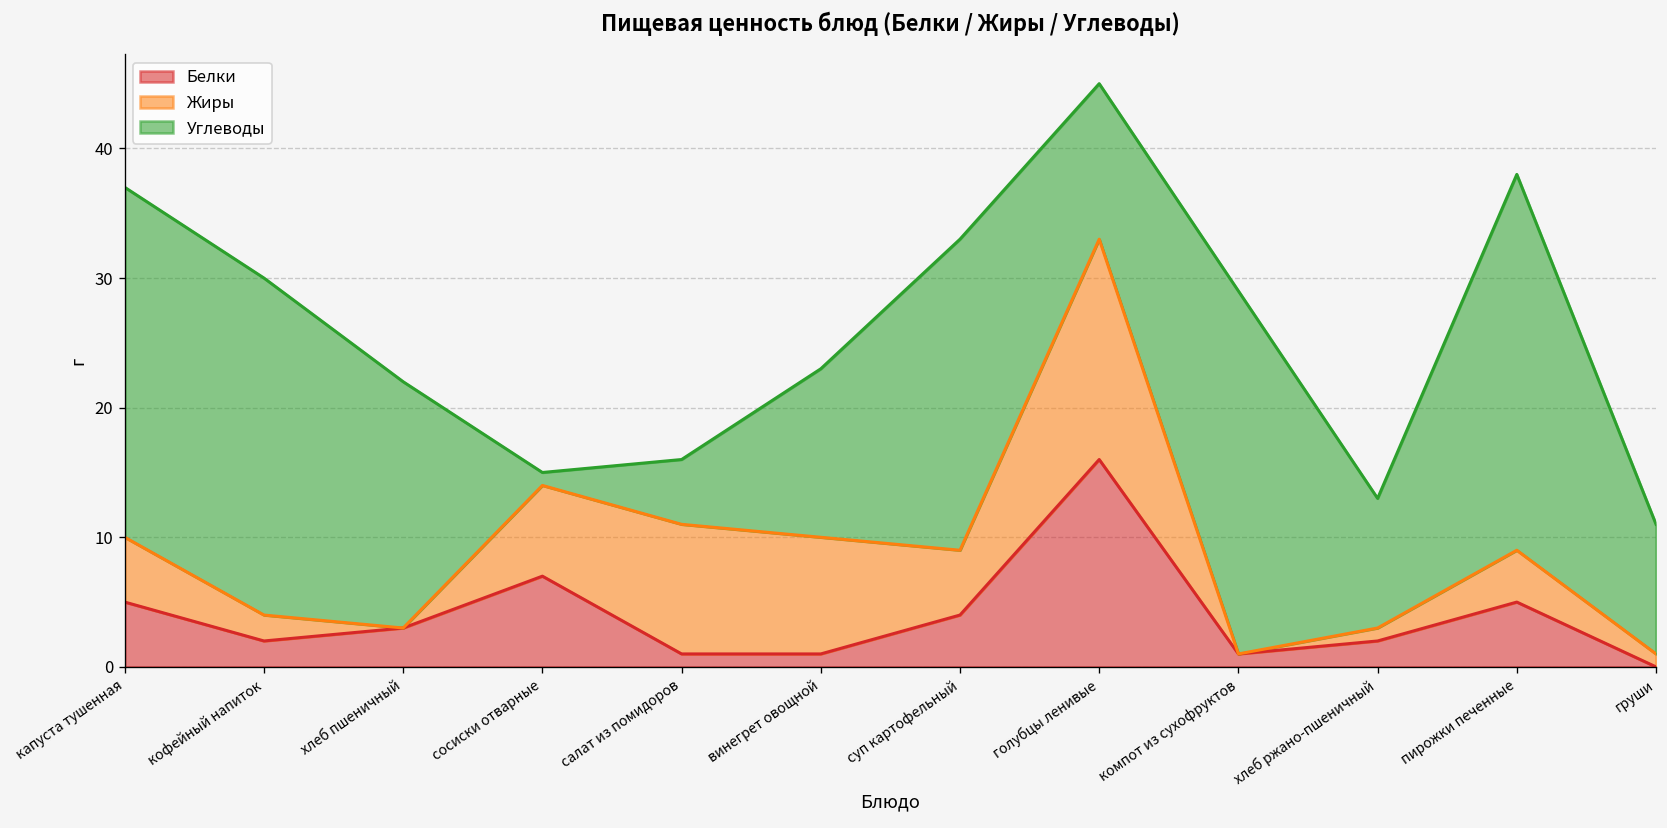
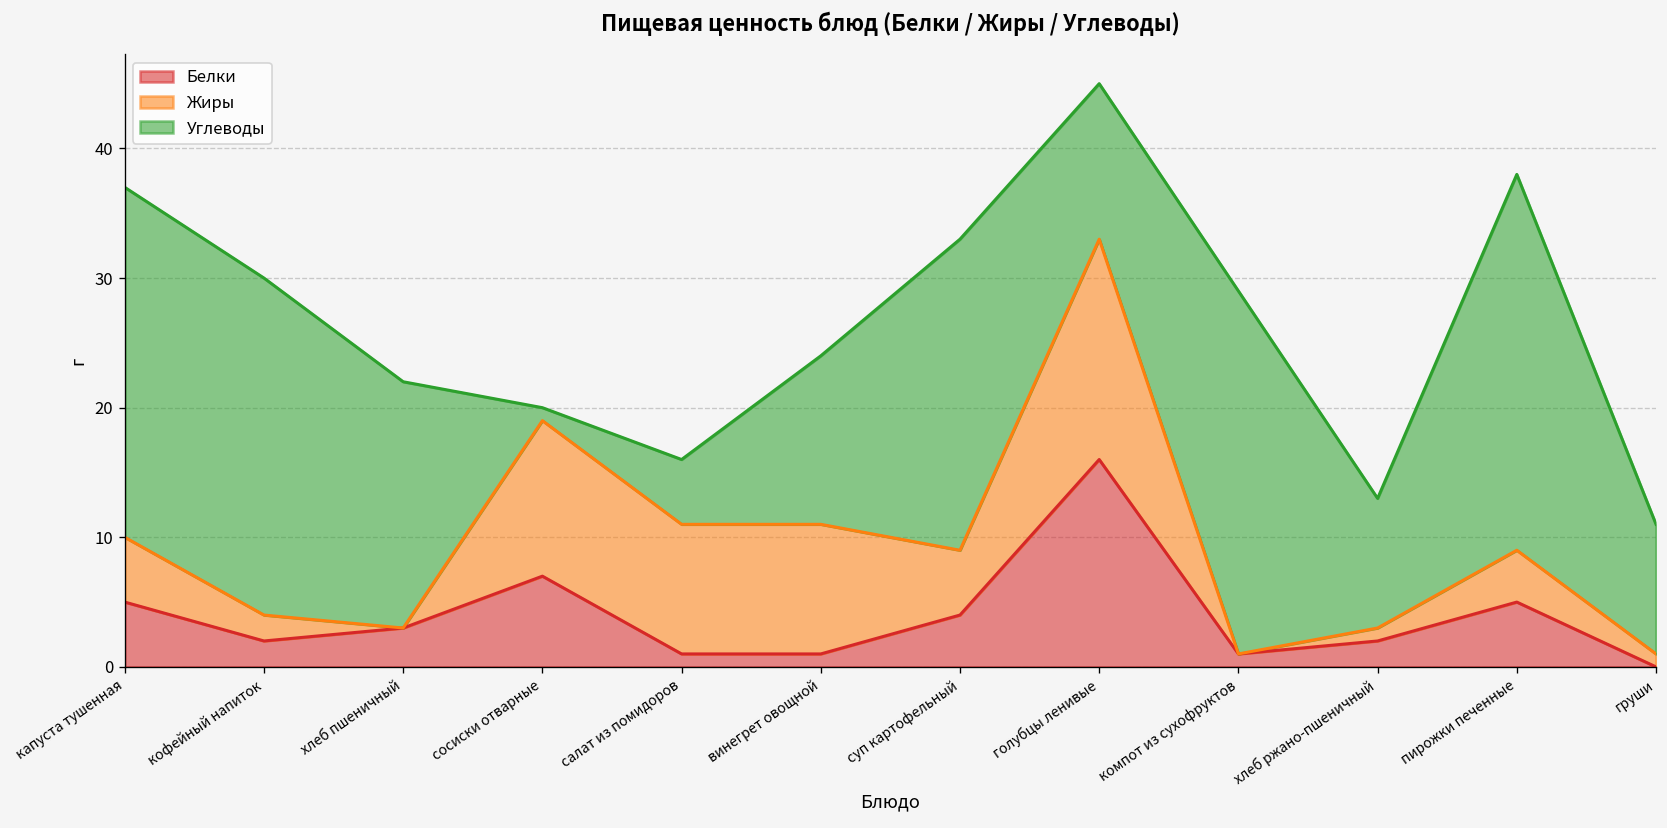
  {
    "Белки": {
      "капуста тушенная": 5,
      "кофейный напиток": 2,
      "сосиски отварные": 7,
      "салат из помидоров": 1,
      "винегрет овощной": 1,
      "суп картофельный": 4,
      "голубцы ленивые": 16,
      "хлеб ржано-пшеничный": 2,
      "пирожки печенные": 5,
      "груши": 0
    },
    "Жиры": {
      "капуста тушенная": 5,
      "кофейный напиток": 2,
-     "сосиски отварные": 7,
+     "сосиски отварные": 12,
      "салат из помидоров": 10,
-     "винегрет овощной": 9,
+     "винегрет овощной": 10,
      "суп картофельный": 5,
      "голубцы ленивые": 17,
      "хлеб ржано-пшеничный": 1,
      "пирожки печенные": 4,
      "груши": 1
    },
    "Углеводы": {
      "капуста тушенная": 27,
      "кофейный напиток": 26,
      "хлеб пшеничный": 19,
      "сосиски отварные": 1,
      "салат из помидоров": 5,
      "винегрет овощной": 13,
      "суп картофельный": 24,
      "голубцы ленивые": 12,
      "компот из сухофруктов": 28,
      "хлеб ржано-пшеничный": 10,
      "пирожки печенные": 29,
      "груши": 10
    }
  }
